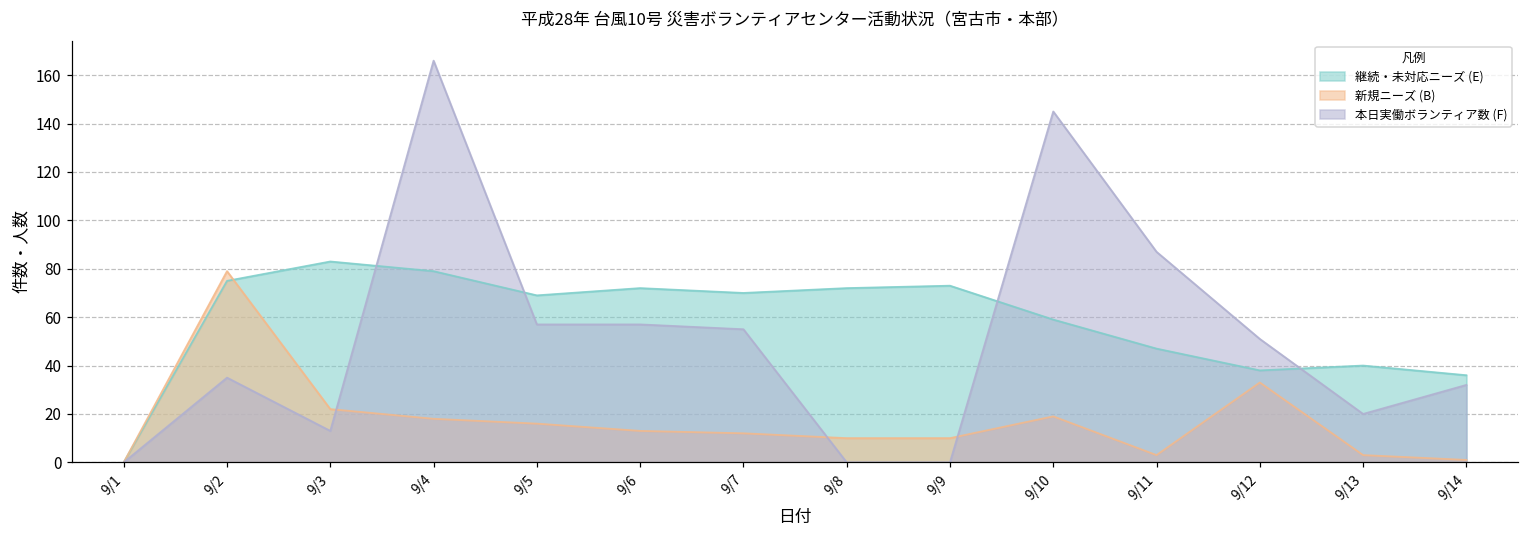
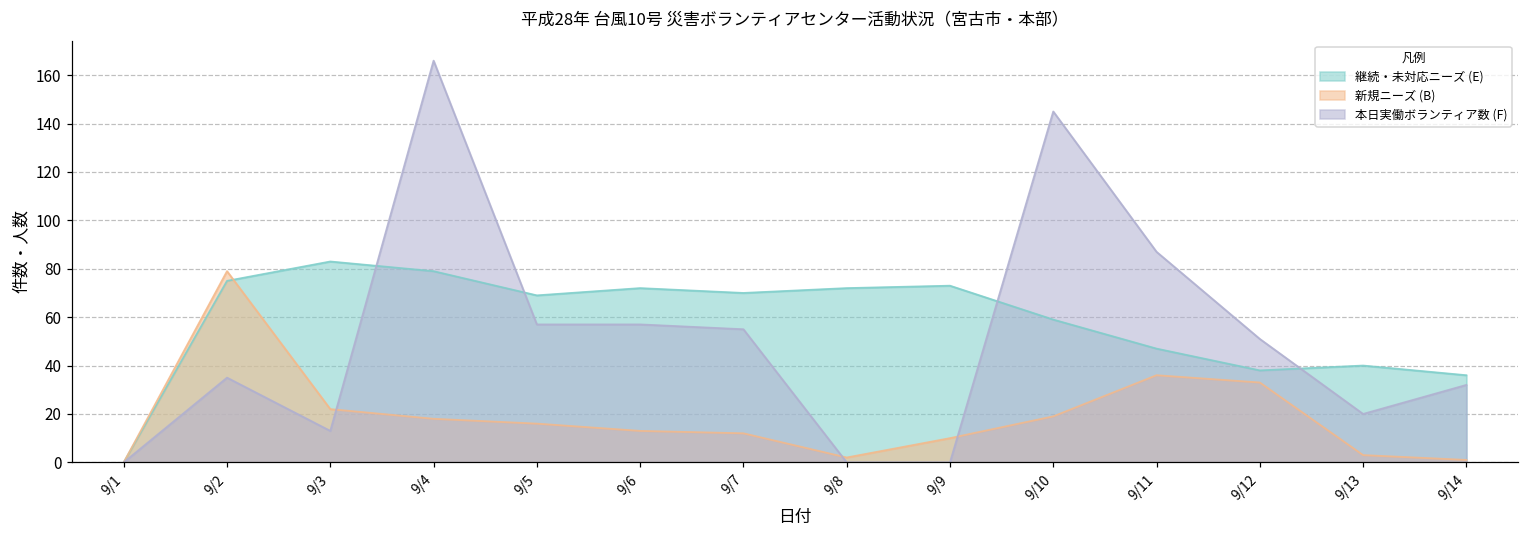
  {
    "新規ニーズ (B)": {
      "9/2": 79,
      "9/3": 22,
      "9/4": 18,
      "9/5": 16,
      "9/6": 13,
      "9/7": 12,
-     "9/8": 10,
+     "9/8": 2,
      "9/9": 10,
      "9/10": 19,
-     "9/11": 3,
+     "9/11": 36,
      "9/12": 33,
      "9/13": 3,
      "9/14": 1
    }
  }
